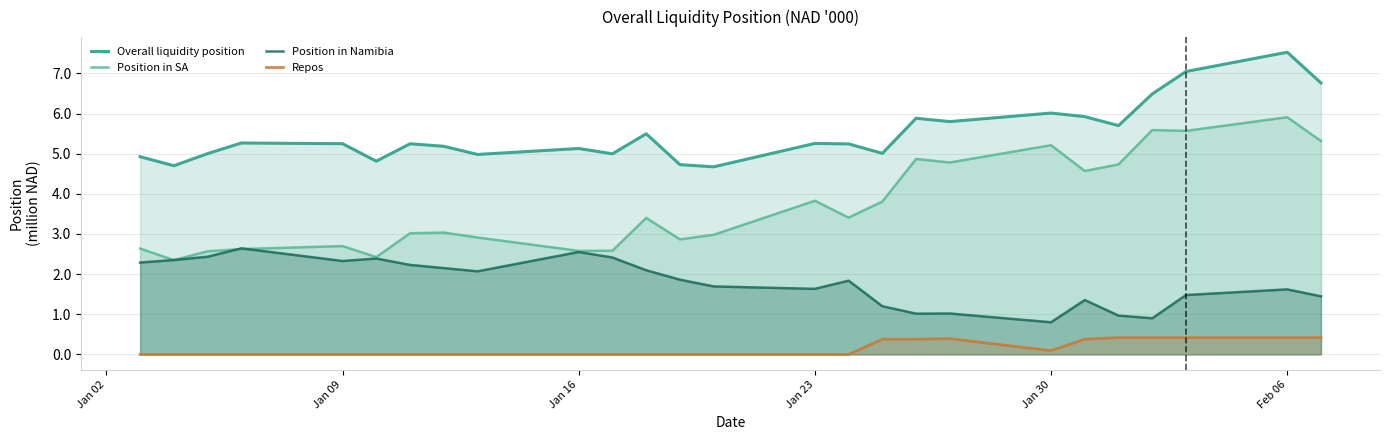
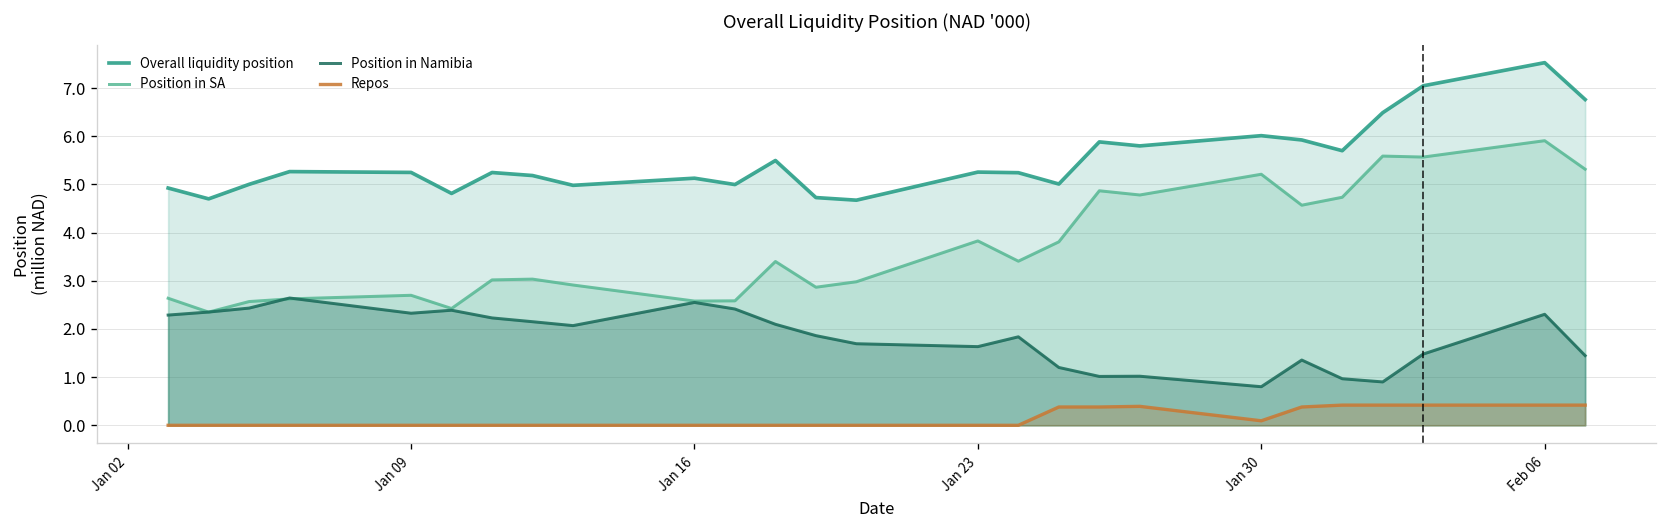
  {
    "Position in Namibia": {
      "Jan 09": 2.3,
      "Jan 23": 1.6,
      "Jan 30": 0.8,
-     "Feb 06": 1.6
+     "Feb 06": 2.3
    },
    "Repos": {
      "Jan 09": 0.0,
      "Jan 16": 0.0,
      "Jan 23": 0.0,
      "Jan 30": 0.1,
      "Feb 06": 0.4
    }
  }
